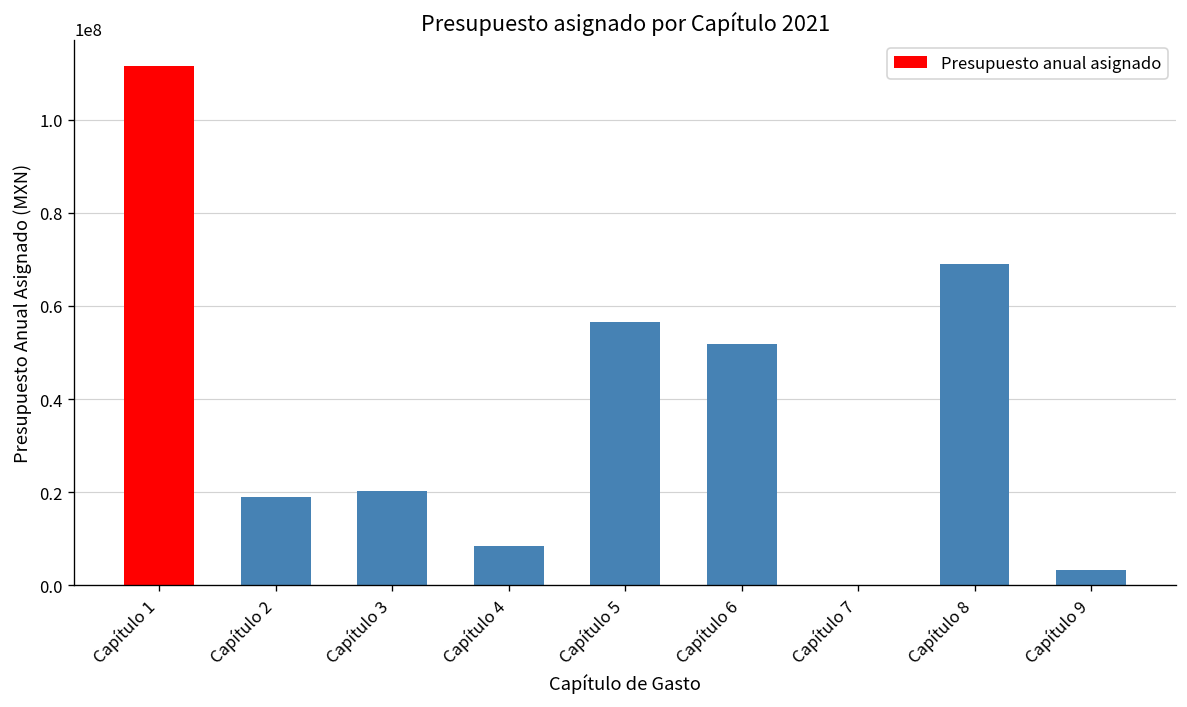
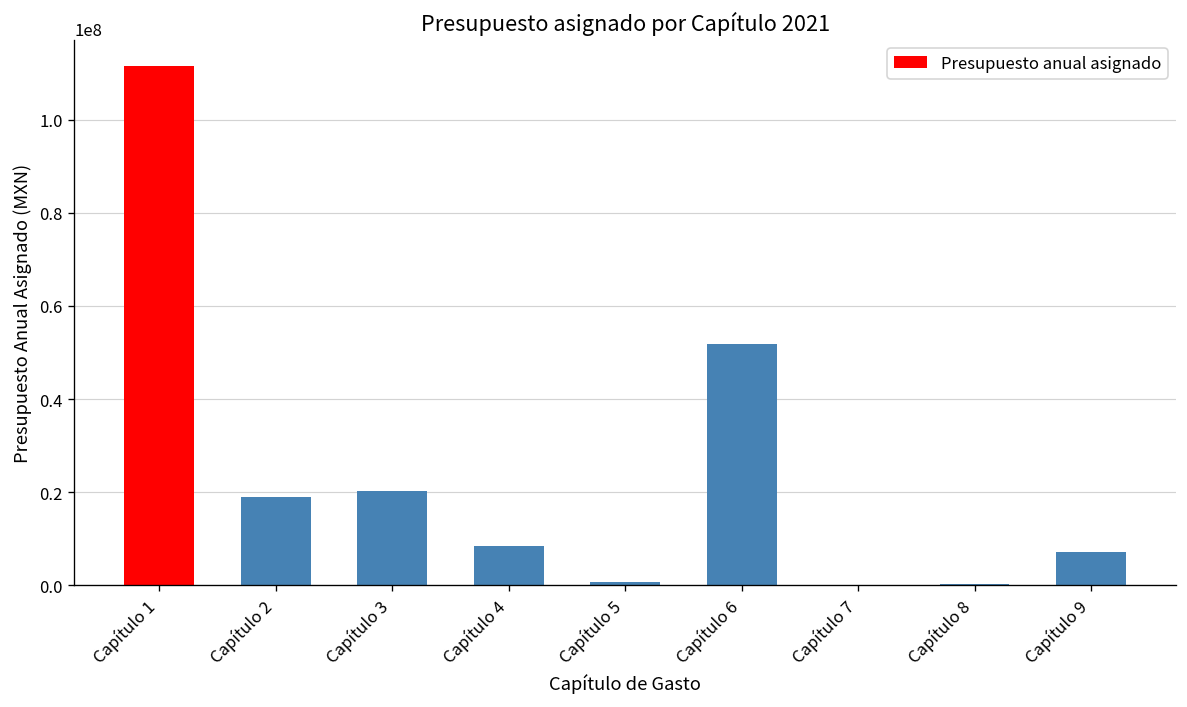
  {
    "Capítulo 1": 111000000,
    "Capítulo 2": 19000000,
    "Capítulo 3": 20000000,
    "Capítulo 4": 8000000,
-   "Capítulo 5": 56000000,
+   "Capítulo 5": 1000000,
    "Capítulo 6": 52000000,
    "Capítulo 7": 0,
-   "Capítulo 8": 69000000,
-   "Capítulo 9": 3000000
+   "Capítulo 8": 0,
+   "Capítulo 9": 7000000
  }
